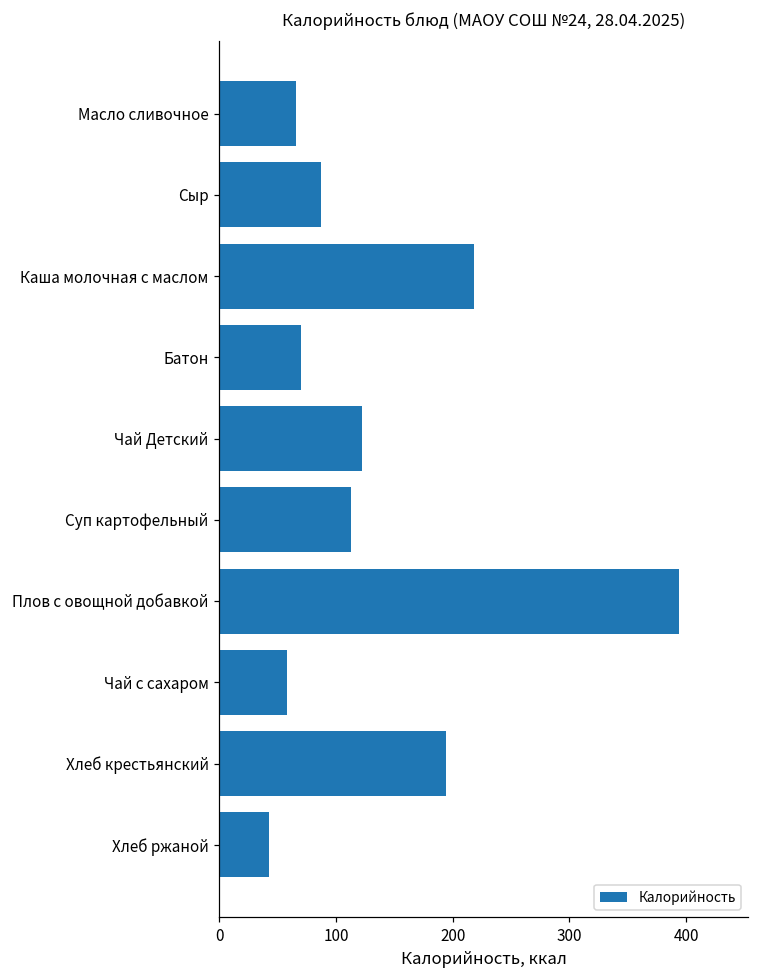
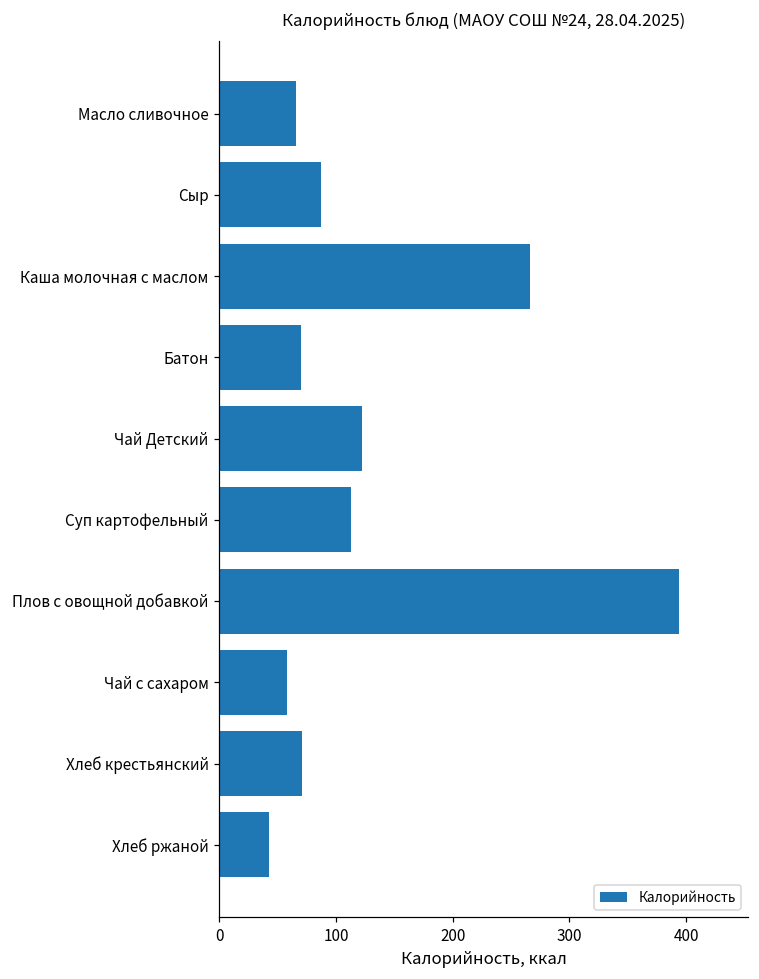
  {
    "Масло сливочное": 66,
    "Сыр": 87,
-   "Каша молочная с маслом": 218,
+   "Каша молочная с маслом": 266,
    "Батон": 70,
    "Чай Детский": 122,
    "Суп картофельный": 113,
    "Плов с овощной добавкой": 394,
    "Чай с сахаром": 58,
-   "Хлеб крестьянский": 194,
+   "Хлеб крестьянский": 71,
    "Хлеб ржаной": 42
  }
